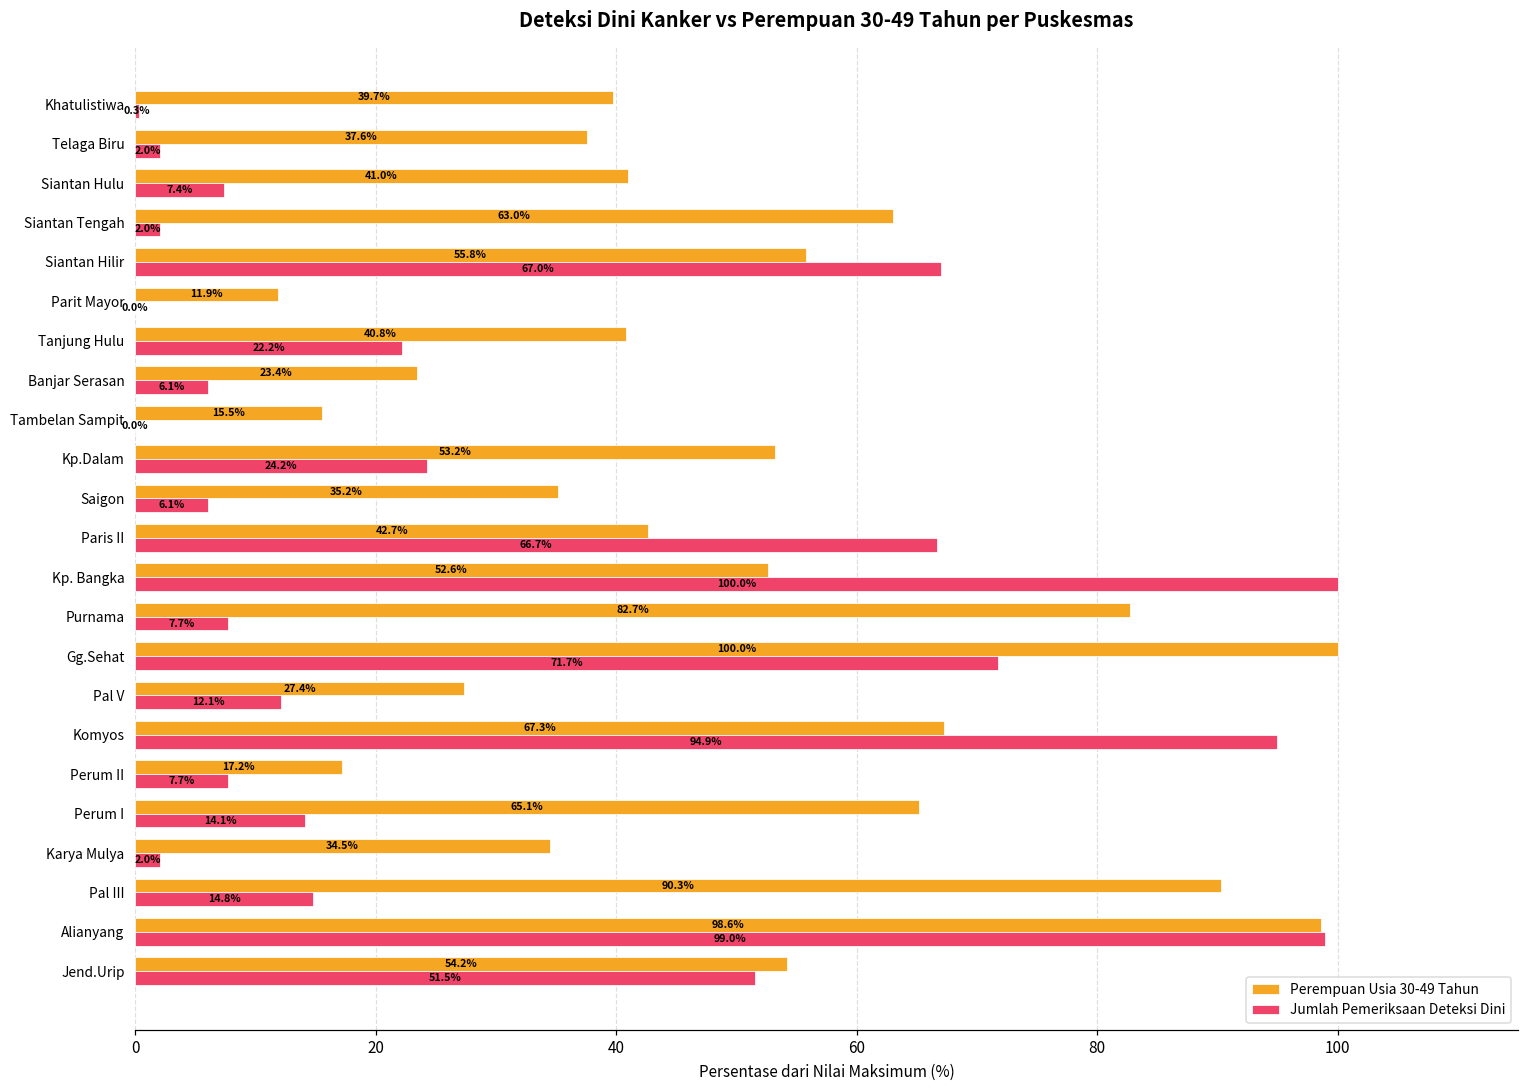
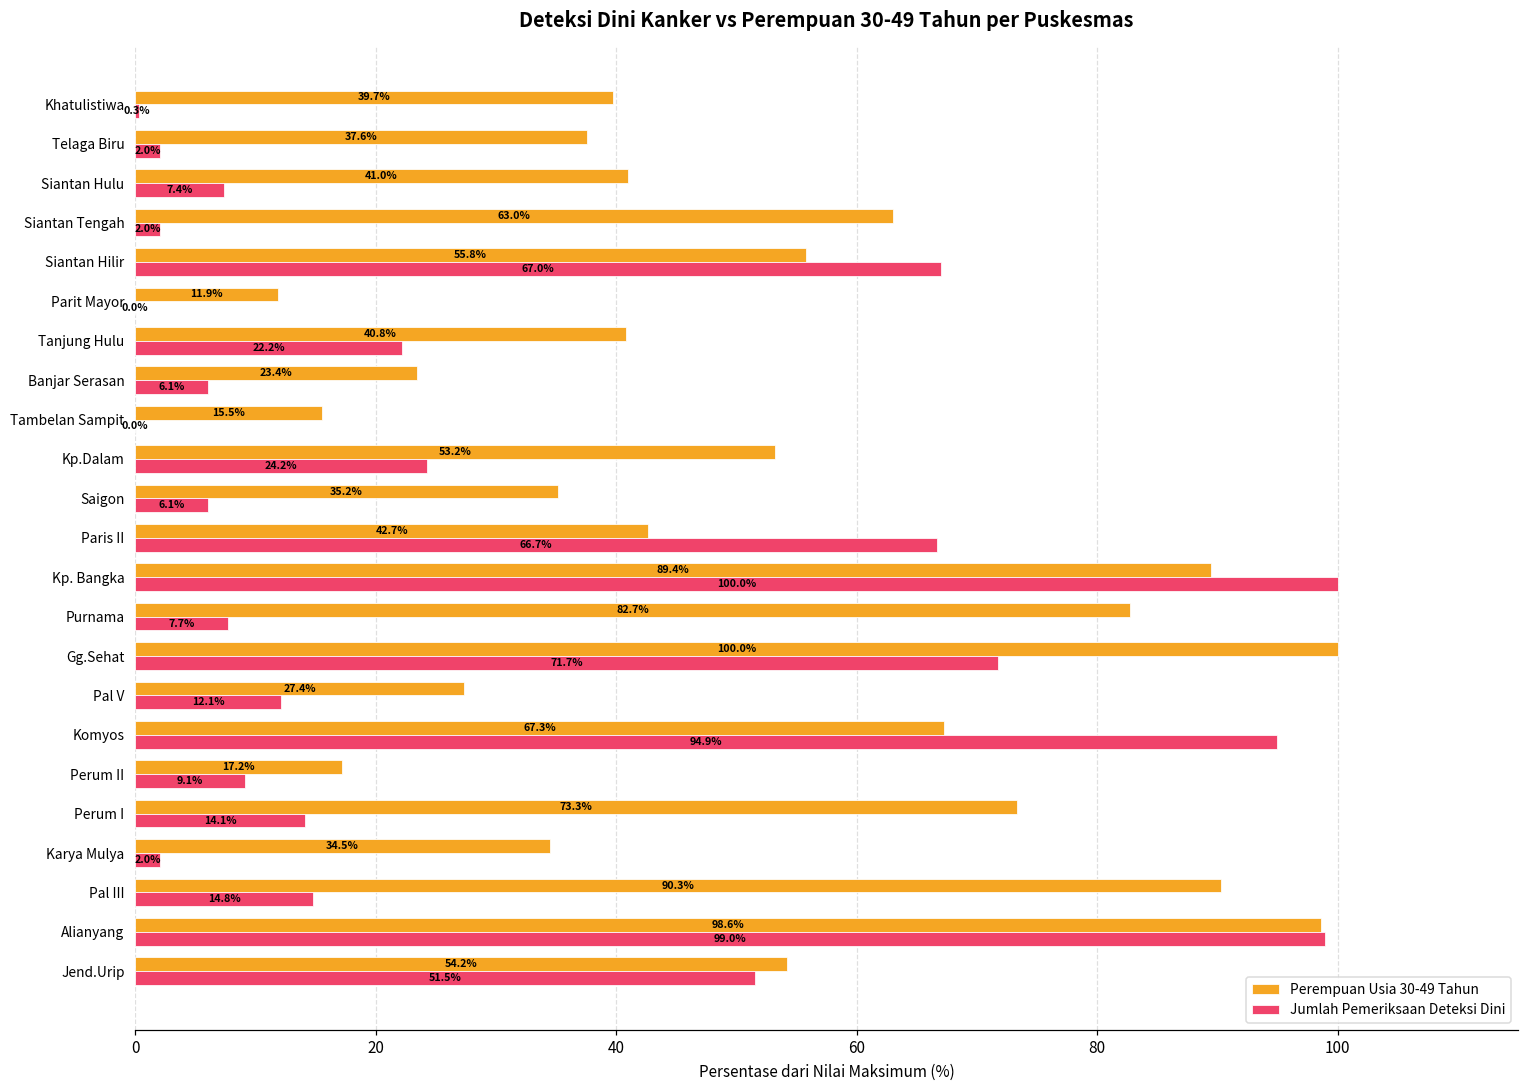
  {
    "Perempuan Usia 30-49 Tahun": {
      "Khatulistiwa": "39.7%",
      "Telaga Biru": "37.6%",
      "Siantan Hulu": "41.0%",
      "Siantan Tengah": "63.0%",
      "Siantan Hilir": "55.8%",
      "Parit Mayor": "11.9%",
      "Tanjung Hulu": "40.8%",
      "Banjar Serasan": "23.4%",
      "Tambelan Sampit": "15.5%",
      "Kp.Dalam": "53.2%",
      "Saigon": "35.2%",
      "Paris II": "42.7%",
-     "Kp. Bangka": "52.6%",
+     "Kp. Bangka": "89.4%",
      "Purnama": "82.7%",
      "Gg.Sehat": "100.0%",
      "Pal V": "27.4%",
      "Komyos": "67.3%",
      "Perum II": "17.2%",
-     "Perum I": "65.1%",
+     "Perum I": "73.3%",
      "Karya Mulya": "34.5%",
      "Pal III": "90.3%",
      "Alianyang": "98.6%",
      "Jend.Urip": "54.2%"
    },
    "Jumlah Pemeriksaan Deteksi Dini": {
      "Khatulistiwa": "0.3%",
      "Telaga Biru": "2.0%",
      "Siantan Hulu": "7.4%",
      "Siantan Tengah": "2.0%",
      "Siantan Hilir": "67.0%",
      "Parit Mayor": "0.0%",
      "Tanjung Hulu": "22.2%",
      "Banjar Serasan": "6.1%",
      "Tambelan Sampit": "0.0%",
      "Kp.Dalam": "24.2%",
      "Saigon": "6.1%",
      "Paris II": "66.7%",
      "Kp. Bangka": "100.0%",
      "Purnama": "7.7%",
      "Gg.Sehat": "71.7%",
      "Pal V": "12.1%",
      "Komyos": "94.9%",
-     "Perum II": "7.7%",
+     "Perum II": "9.1%",
      "Perum I": "14.1%",
      "Karya Mulya": "2.0%",
      "Pal III": "14.8%",
      "Alianyang": "99.0%",
      "Jend.Urip": "51.5%"
    }
  }
